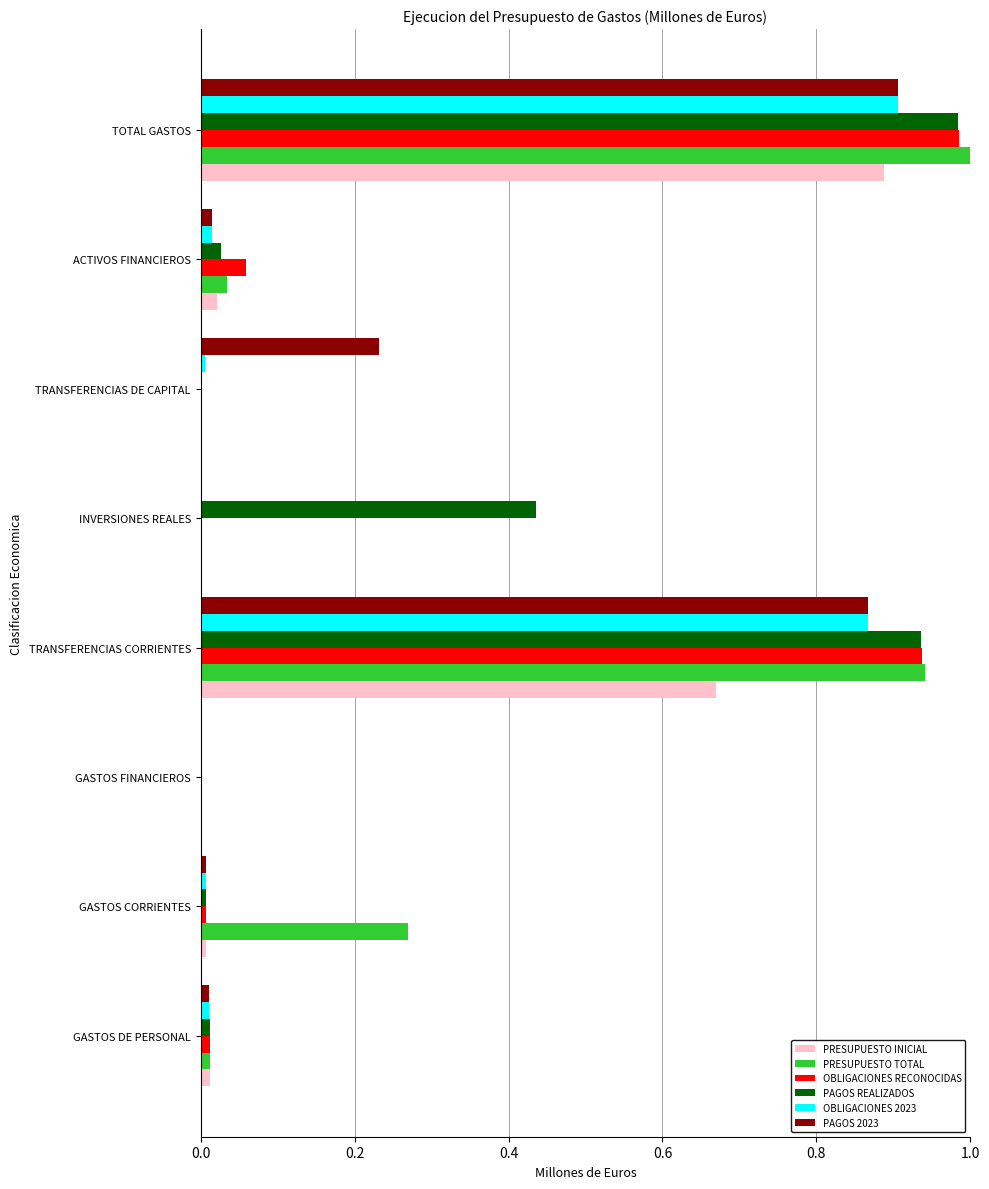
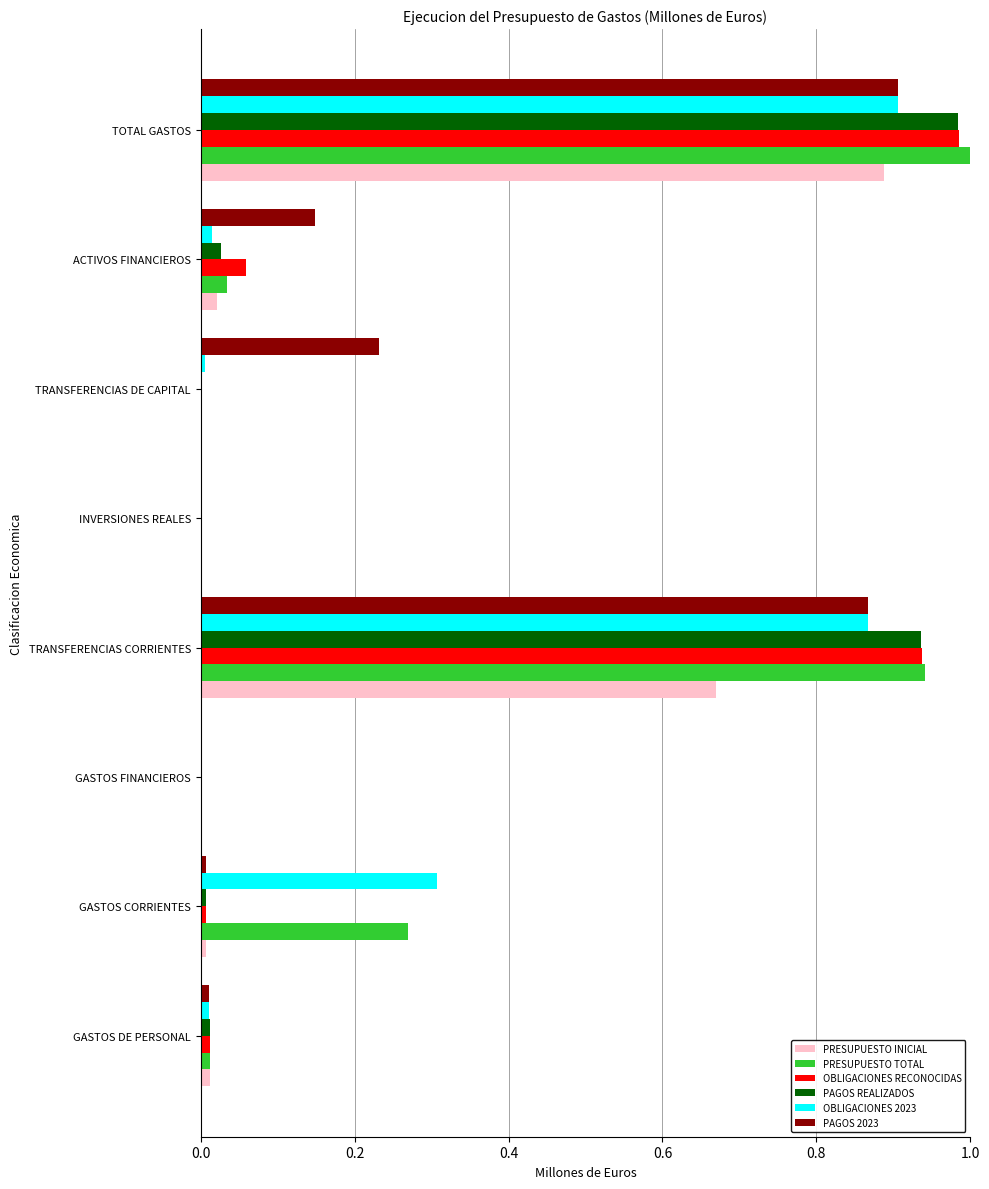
  {
    "PRESUPUESTO INICIAL": {
      "TOTAL GASTOS": 0.89,
      "ACTIVOS FINANCIEROS": 0.02,
      "TRANSFERENCIAS CORRIENTES": 0.67,
      "GASTOS CORRIENTES": 0.01,
      "GASTOS DE PERSONAL": 0.01
    },
    "PRESUPUESTO TOTAL": {
      "TOTAL GASTOS": 1.00,
      "ACTIVOS FINANCIEROS": 0.03,
      "TRANSFERENCIAS CORRIENTES": 0.94,
      "GASTOS CORRIENTES": 0.27,
      "GASTOS DE PERSONAL": 0.01
    },
    "OBLIGACIONES RECONOCIDAS": {
      "TOTAL GASTOS": 0.98,
      "ACTIVOS FINANCIEROS": 0.06,
      "TRANSFERENCIAS CORRIENTES": 0.94,
      "GASTOS CORRIENTES": 0.01,
      "GASTOS DE PERSONAL": 0.01
    },
    "PAGOS REALIZADOS": {
      "TOTAL GASTOS": 0.98,
      "ACTIVOS FINANCIEROS": 0.03,
-     "INVERSIONES REALES": 0.44,
+     "INVERSIONES REALES": 0.00,
      "TRANSFERENCIAS CORRIENTES": 0.94,
      "GASTOS CORRIENTES": 0.01,
      "GASTOS DE PERSONAL": 0.01
    },
    "OBLIGACIONES 2023": {
      "TOTAL GASTOS": 0.91,
      "ACTIVOS FINANCIEROS": 0.01,
      "TRANSFERENCIAS DE CAPITAL": 0.01,
      "TRANSFERENCIAS CORRIENTES": 0.87,
-     "GASTOS CORRIENTES": 0.01,
+     "GASTOS CORRIENTES": 0.31,
      "GASTOS DE PERSONAL": 0.01
    },
    "PAGOS 2023": {
      "TOTAL GASTOS": 0.91,
-     "ACTIVOS FINANCIEROS": 0.01,
+     "ACTIVOS FINANCIEROS": 0.15,
      "TRANSFERENCIAS DE CAPITAL": 0.23,
      "TRANSFERENCIAS CORRIENTES": 0.87,
      "GASTOS CORRIENTES": 0.01,
      "GASTOS DE PERSONAL": 0.01
    }
  }
